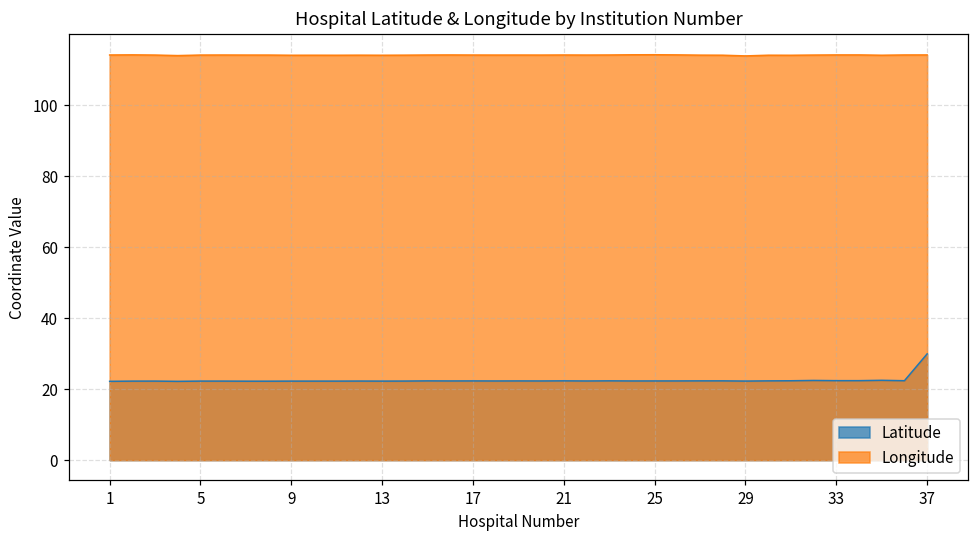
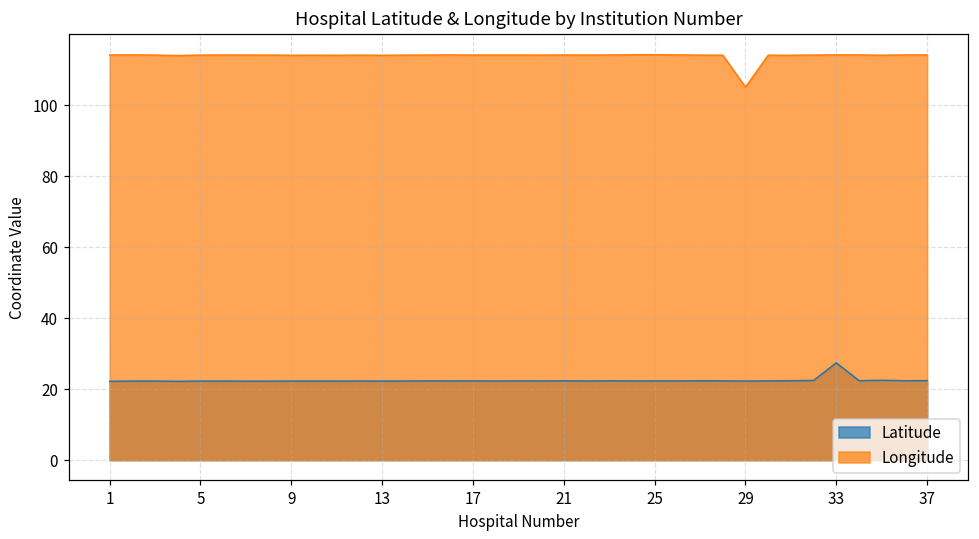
  {
    "Latitude": {
      "1": 22,
      "5": 22,
      "9": 22,
      "13": 22,
      "17": 22,
      "21": 22,
      "25": 22,
      "29": 22,
-     "33": 22,
-     "37": 30
+     "33": 27,
+     "37": 22
    },
    "Longitude": {
      "1": 114,
      "5": 114,
      "9": 114,
      "13": 114,
      "17": 114,
      "21": 114,
      "25": 114,
-     "29": 114,
+     "29": 105,
      "33": 114,
      "37": 114
    }
  }
